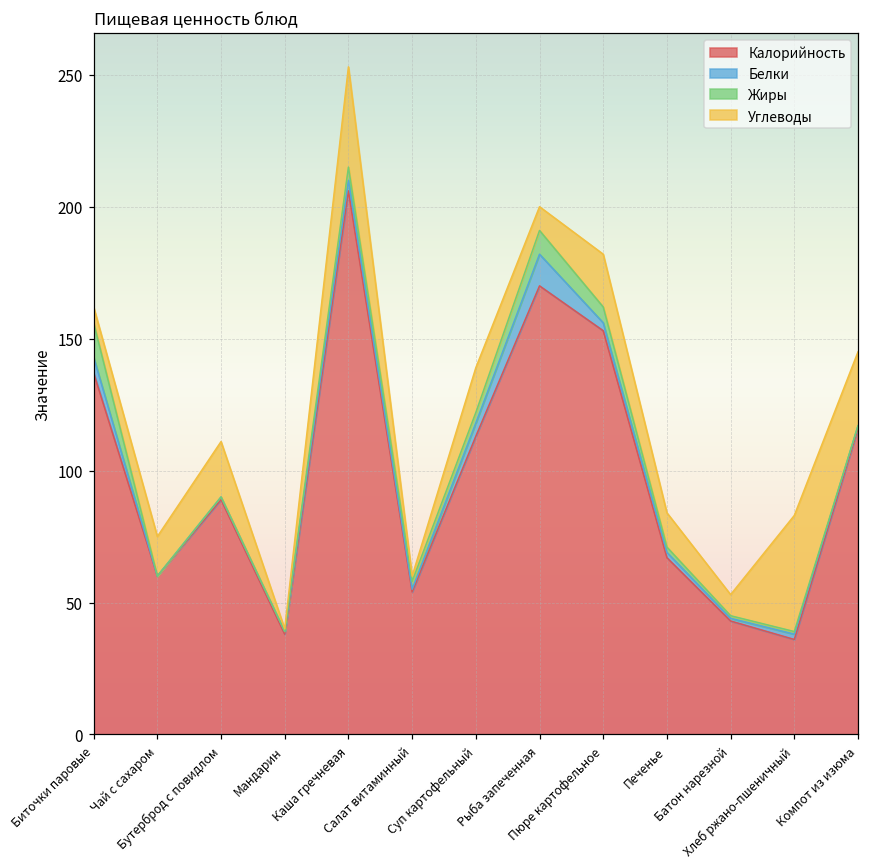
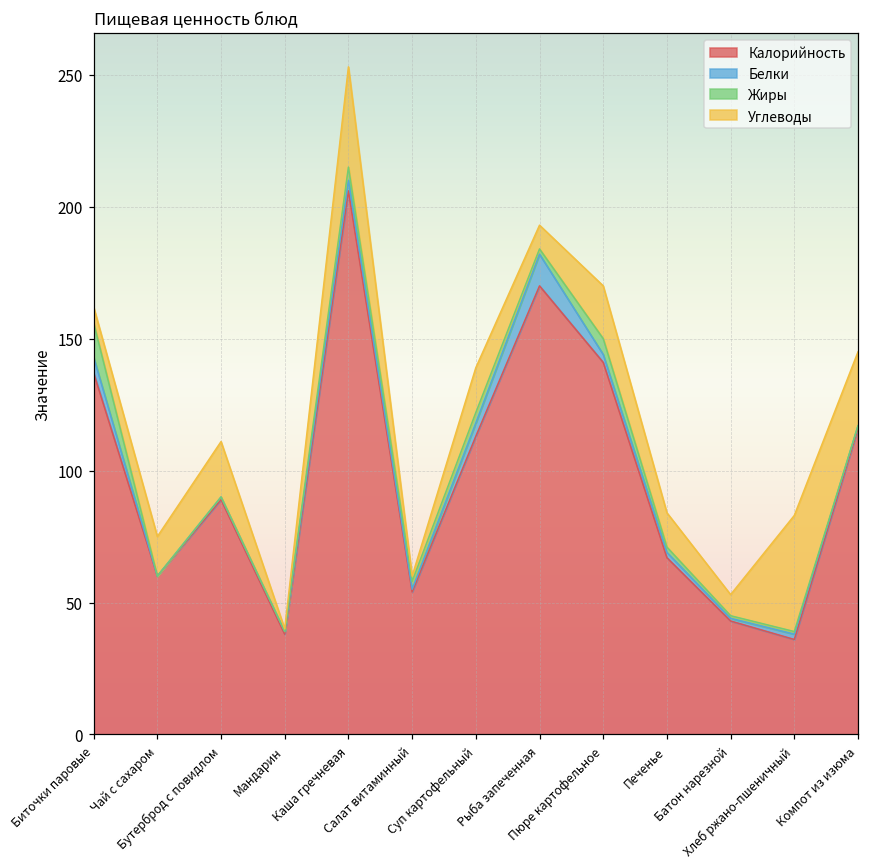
  {
    "Калорийность": {
      "Биточки паровые": 137,
      "Каша гречневая": 206,
      "Суп картофельный": 113,
      "Рыба запеченная": 170,
-     "Пюре картофельное": 153,
+     "Пюре картофельное": 141,
      "Печенье": 67,
      "Хлеб ржано-пшеничный": 36
    },
    "Белки": {
      "Биточки паровые": 6,
      "Каша гречневая": 4,
      "Суп картофельный": 5,
      "Рыба запеченная": 12,
      "Пюре картофельное": 3,
      "Печенье": 2
    },
    "Жиры": {
      "Биточки паровые": 13,
      "Каша гречневая": 5,
      "Салат витаминный": 3,
      "Суп картофельный": 4,
-     "Рыба запеченная": 9,
+     "Рыба запеченная": 2,
      "Пюре картофельное": 6,
      "Печенье": 2
    },
    "Углеводы": {
      "Биточки паровые": 6,
      "Чай с сахаром": 15,
      "Бутерброд с повидлом": 21,
      "Каша гречневая": 38,
      "Салат витаминный": 2,
      "Суп картофельный": 17,
      "Рыба запеченная": 9,
      "Пюре картофельное": 20,
      "Печенье": 13,
      "Батон нарезной": 8,
      "Хлеб ржано-пшеничный": 44,
      "Компот из изюма": 28
    }
  }
